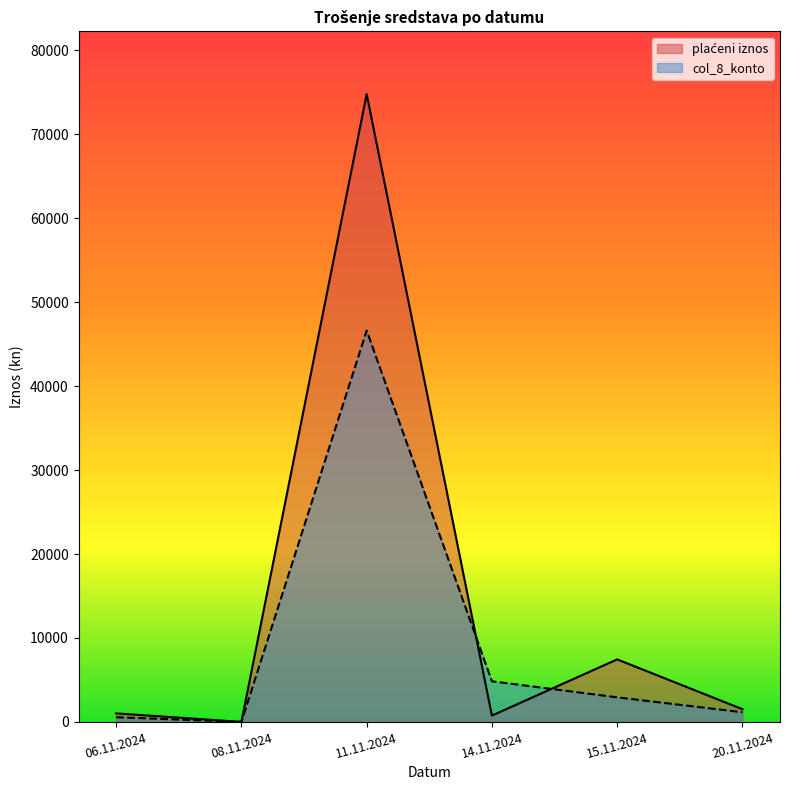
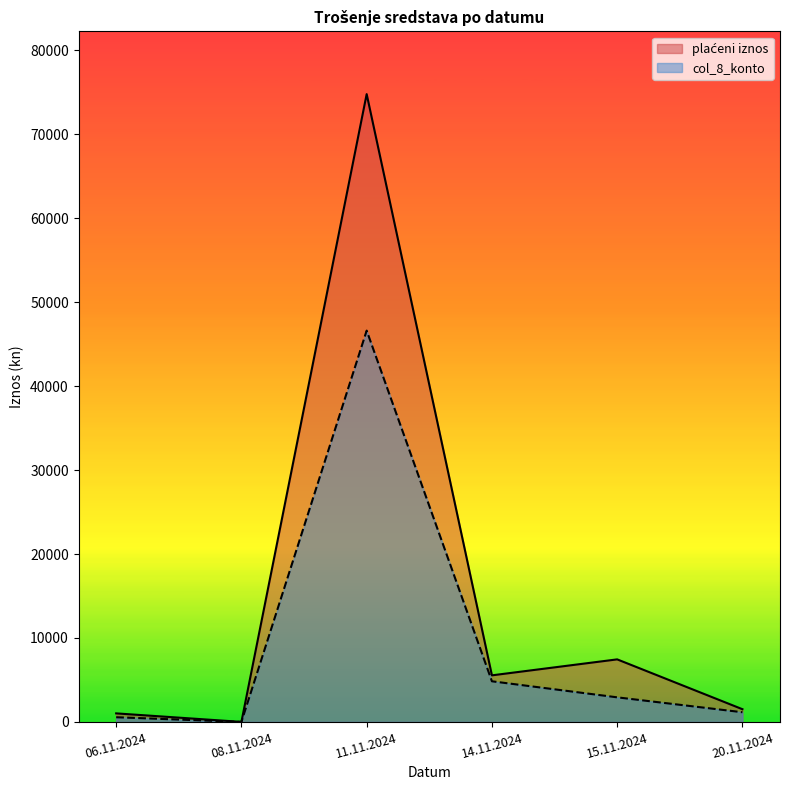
  {
    "plaćeni iznos": {
      "06.11.2024": 1000,
      "11.11.2024": 75000,
-     "14.11.2024": 1000,
+     "14.11.2024": 6000,
      "15.11.2024": 7000,
      "20.11.2024": 2000
    },
    "col_8_konto": {
      "06.11.2024": 1000,
      "11.11.2024": 47000,
      "14.11.2024": 5000,
      "15.11.2024": 3000,
      "20.11.2024": 1000
    }
  }
